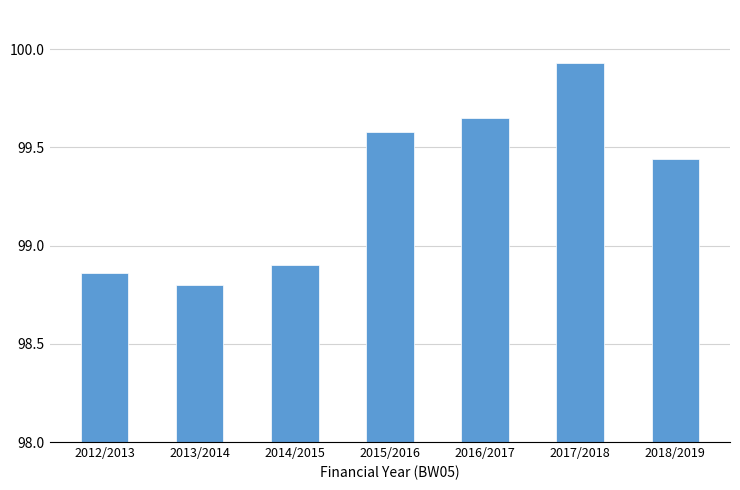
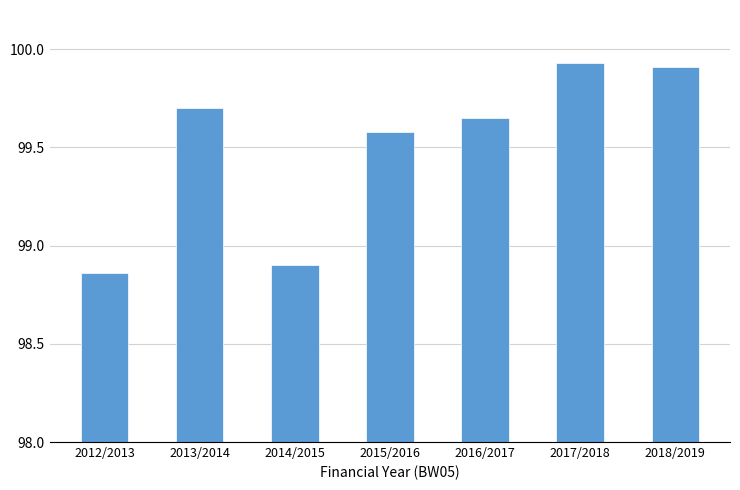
  {
    "2012/2013": 98.86,
-   "2013/2014": 98.8,
+   "2013/2014": 99.7,
    "2014/2015": 98.90,
    "2015/2016": 99.58,
    "2016/2017": 99.65,
    "2017/2018": 99.93,
-   "2018/2019": 99.44
+   "2018/2019": 99.91
  }
